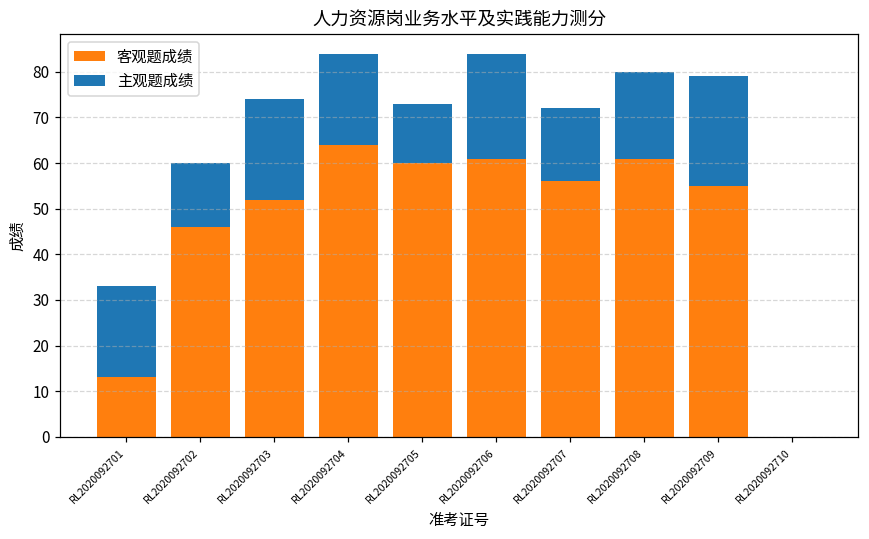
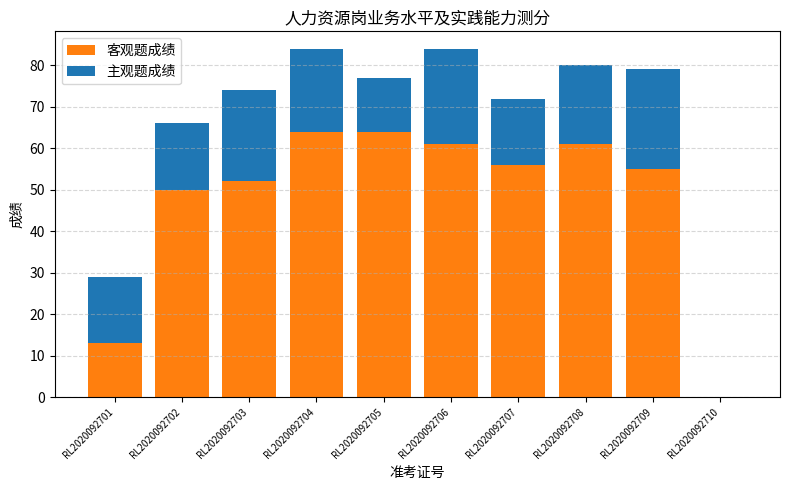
  {
    "客观题成绩": {
      "RL2020092701": 13,
-     "RL2020092702": 46,
+     "RL2020092702": 50,
      "RL2020092703": 52,
      "RL2020092704": 64,
-     "RL2020092705": 60,
+     "RL2020092705": 64,
      "RL2020092706": 61,
      "RL2020092707": 56,
      "RL2020092708": 61,
      "RL2020092709": 55,
      "RL2020092710": 0
    },
    "主观题成绩": {
-     "RL2020092701": 20,
-     "RL2020092702": 14,
+     "RL2020092701": 16,
+     "RL2020092702": 16,
      "RL2020092703": 22,
      "RL2020092704": 20,
      "RL2020092705": 13,
      "RL2020092706": 23,
      "RL2020092707": 16,
      "RL2020092708": 19,
      "RL2020092709": 24,
      "RL2020092710": 0
    }
  }
